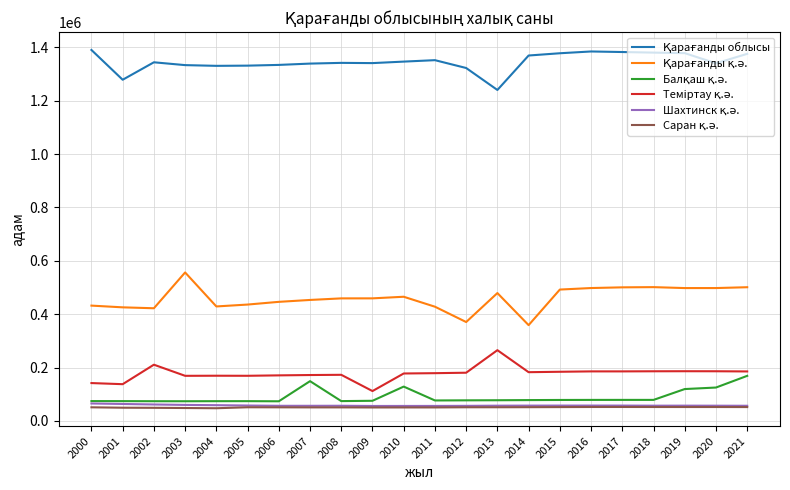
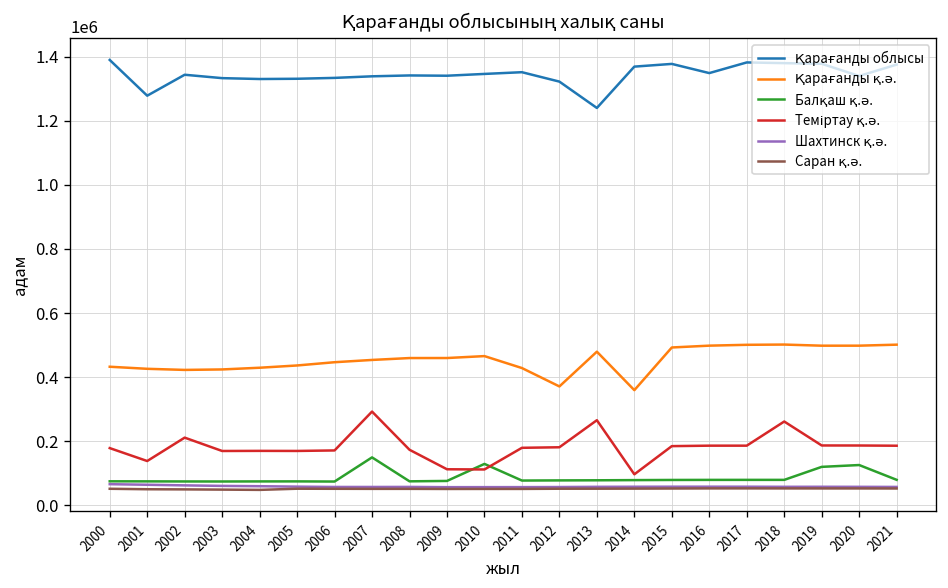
  {
    "Қарағанды облысы": {
      "2000": 1390000,
      "2001": 1280000,
      "2002": 1340000,
      "2003": 1330000,
      "2004": 1330000,
      "2005": 1330000,
      "2006": 1330000,
      "2007": 1340000,
      "2008": 1340000,
      "2009": 1340000,
      "2010": 1350000,
      "2011": 1350000,
      "2012": 1320000,
      "2013": 1240000,
      "2014": 1370000,
      "2015": 1380000,
-     "2016": 1380000,
+     "2016": 1350000,
      "2017": 1380000
    },
    "Қарағанды қ.ә.": {
      "2000": 430000,
      "2001": 430000,
      "2002": 420000,
-     "2003": 560000,
+     "2003": 420000,
      "2004": 430000,
      "2005": 440000,
      "2006": 450000,
      "2007": 450000,
      "2008": 460000,
      "2009": 460000,
      "2010": 470000,
      "2011": 430000,
      "2012": 370000,
      "2013": 480000,
      "2014": 360000,
      "2015": 490000,
      "2016": 500000,
      "2017": 500000,
      "2018": 500000,
      "2019": 500000,
      "2020": 500000,
      "2021": 500000
    },
    "Балқаш қ.ә.": {
      "2001": 70000,
      "2002": 70000,
      "2003": 70000,
      "2004": 70000,
      "2005": 70000,
      "2006": 70000,
      "2007": 150000,
      "2008": 70000,
      "2009": 80000,
      "2010": 130000,
      "2011": 80000,
      "2012": 80000,
      "2013": 80000,
      "2014": 80000,
      "2015": 80000,
      "2016": 80000,
      "2017": 80000,
      "2018": 80000,
      "2019": 120000,
      "2020": 130000,
-     "2021": 170000
+     "2021": 80000
    },
    "Теміртау қ.ә.": {
-     "2000": 140000,
+     "2000": 180000,
      "2001": 140000,
      "2002": 210000,
      "2003": 170000,
      "2004": 170000,
      "2005": 170000,
      "2006": 170000,
-     "2007": 170000,
+     "2007": 290000,
      "2008": 170000,
      "2009": 110000,
-     "2010": 180000,
+     "2010": 110000,
      "2011": 180000,
      "2012": 180000,
      "2013": 270000,
-     "2014": 180000,
+     "2014": 100000,
      "2015": 180000,
      "2016": 190000,
      "2017": 190000,
-     "2018": 190000,
+     "2018": 260000,
      "2019": 190000,
      "2020": 190000,
      "2021": 190000
    },
    "Шахтинск қ.ә.": {
      "2001": 60000,
      "2002": 60000,
      "2003": 60000,
      "2004": 60000
    },
    "Саран қ.ә.": {
      "2000": 50000,
      "2001": 50000,
      "2002": 50000,
      "2003": 50000,
      "2004": 50000
    }
  }
